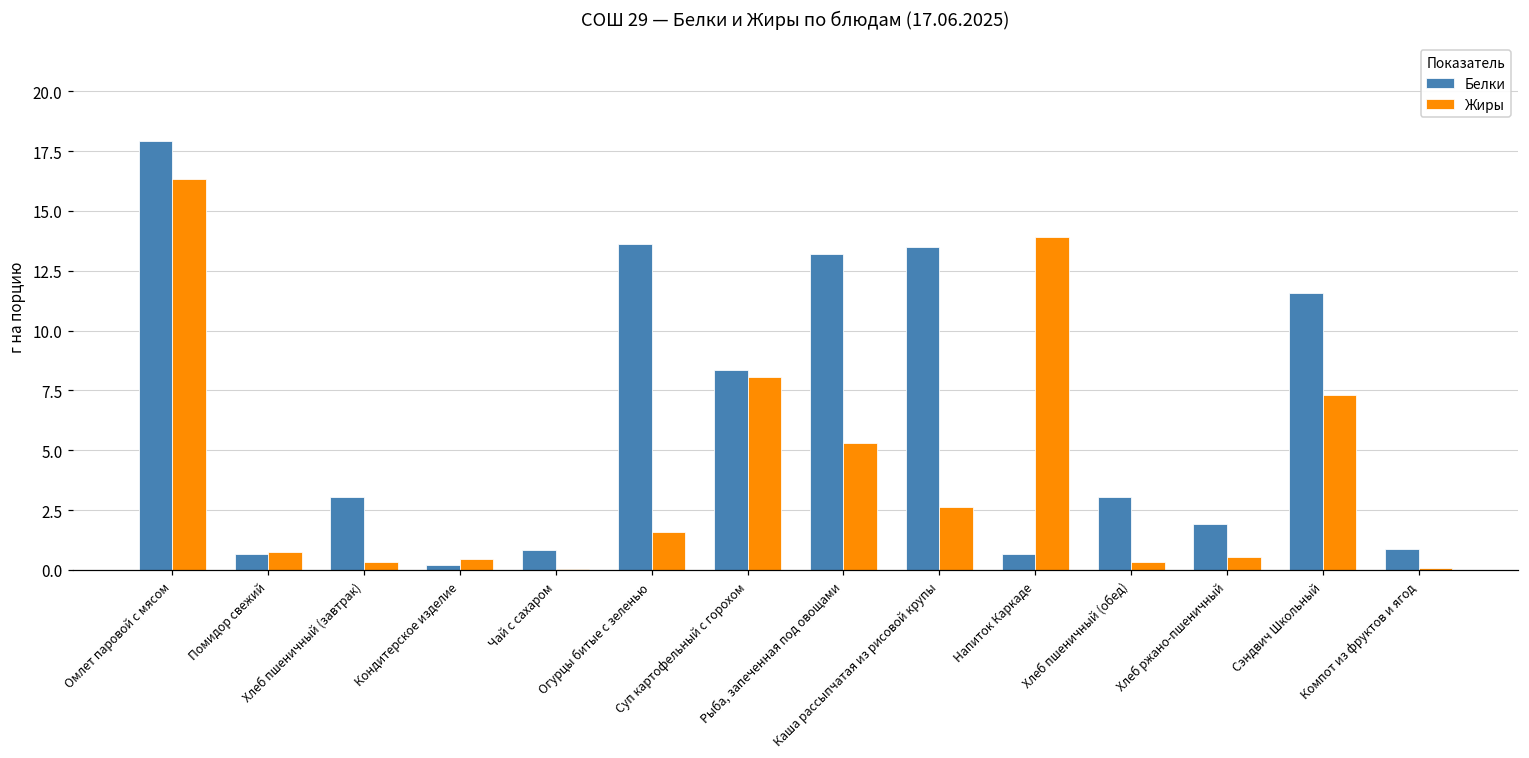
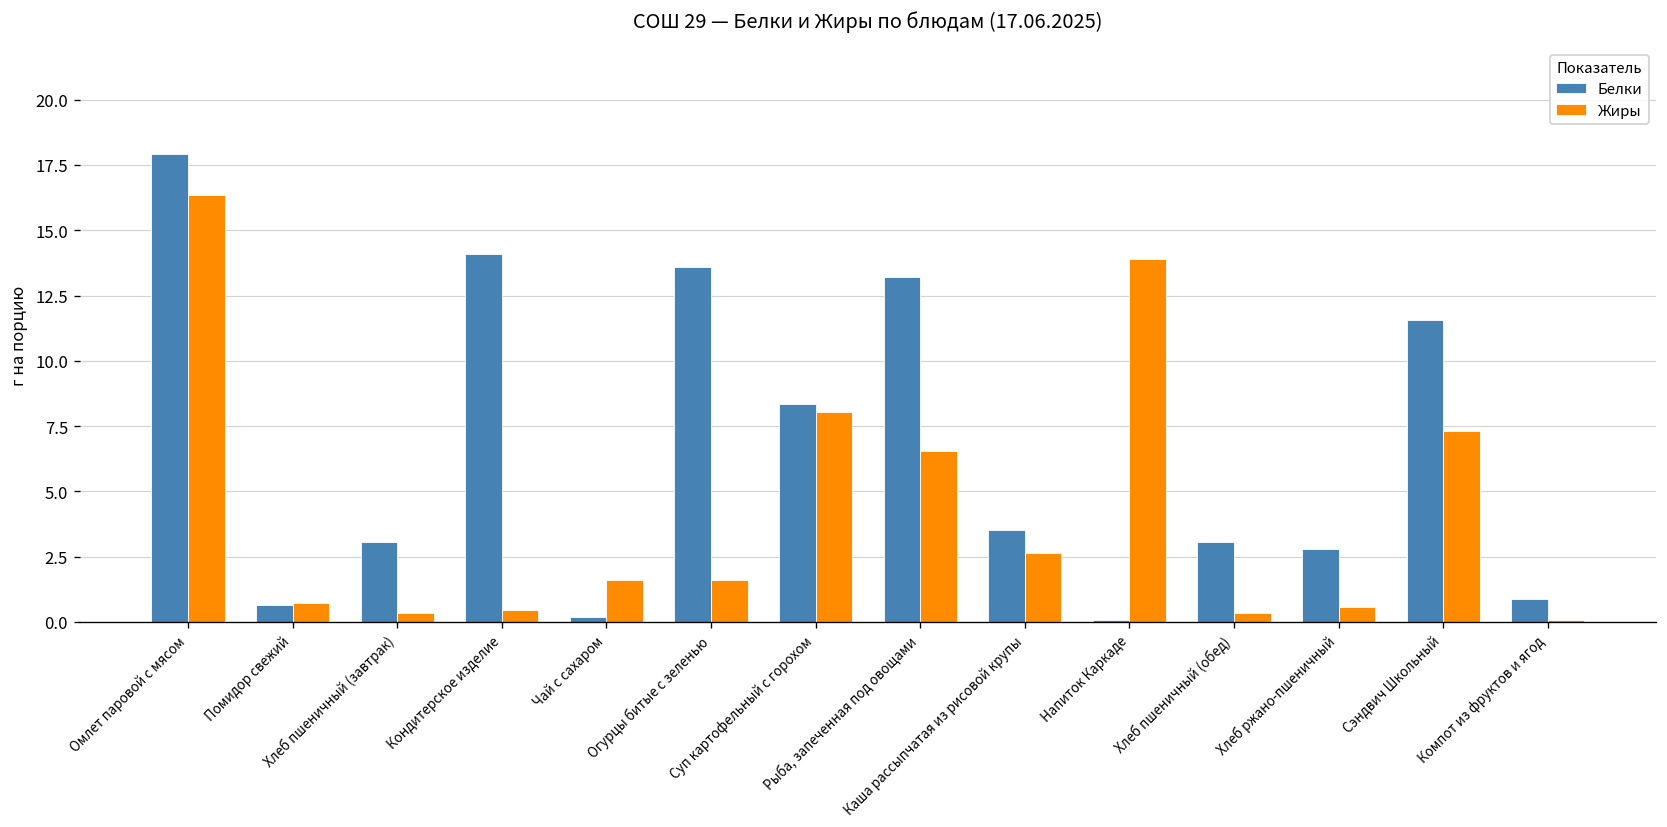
  {
    "Белки": {
      "Омлет паровой с мясом": 17.9,
      "Помидор свежий": 0.7,
      "Хлеб пшеничный (завтрак)": 3.0,
-     "Кондитерское изделие": 0.2,
-     "Чай с сахаром": 0.8,
+     "Кондитерское изделие": 14.1,
+     "Чай с сахаром": 0.2,
      "Огурцы битые с зеленью": 13.6,
      "Суп картофельный с горохом": 8.3,
      "Рыба, запеченная под овощами": 13.2,
-     "Каша рассыпчатая из рисовой крупы": 13.5,
-     "Напиток Каркаде": 0.7,
+     "Каша рассыпчатая из рисовой крупы": 3.5,
+     "Напиток Каркаде": 0.1,
      "Хлеб пшеничный (обед)": 3.0,
-     "Хлеб ржано-пшеничный": 1.9,
+     "Хлеб ржано-пшеничный": 2.8,
      "Сэндвич Школьный": 11.6,
      "Компот из фруктов и ягод": 0.9
    },
    "Жиры": {
      "Омлет паровой с мясом": 16.4,
      "Помидор свежий": 0.7,
      "Хлеб пшеничный (завтрак)": 0.3,
      "Кондитерское изделие": 0.5,
-     "Чай с сахаром": 0.0,
+     "Чай с сахаром": 1.6,
      "Огурцы битые с зеленью": 1.6,
      "Суп картофельный с горохом": 8.1,
-     "Рыба, запеченная под овощами": 5.3,
+     "Рыба, запеченная под овощами": 6.5,
      "Каша рассыпчатая из рисовой крупы": 2.7,
      "Напиток Каркаде": 13.9,
      "Хлеб пшеничный (обед)": 0.3,
      "Хлеб ржано-пшеничный": 0.6,
      "Сэндвич Школьный": 7.3
    }
  }
